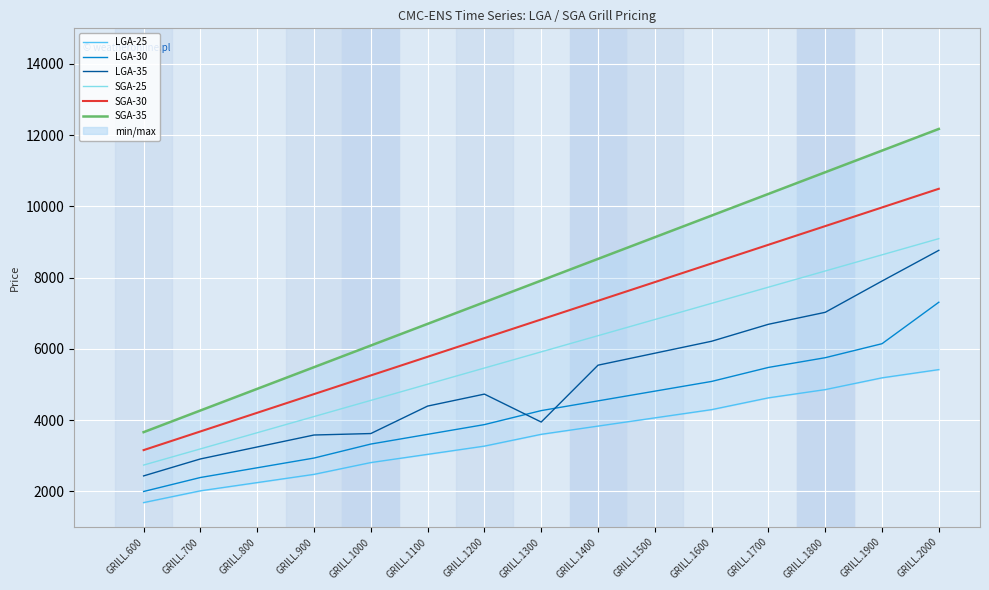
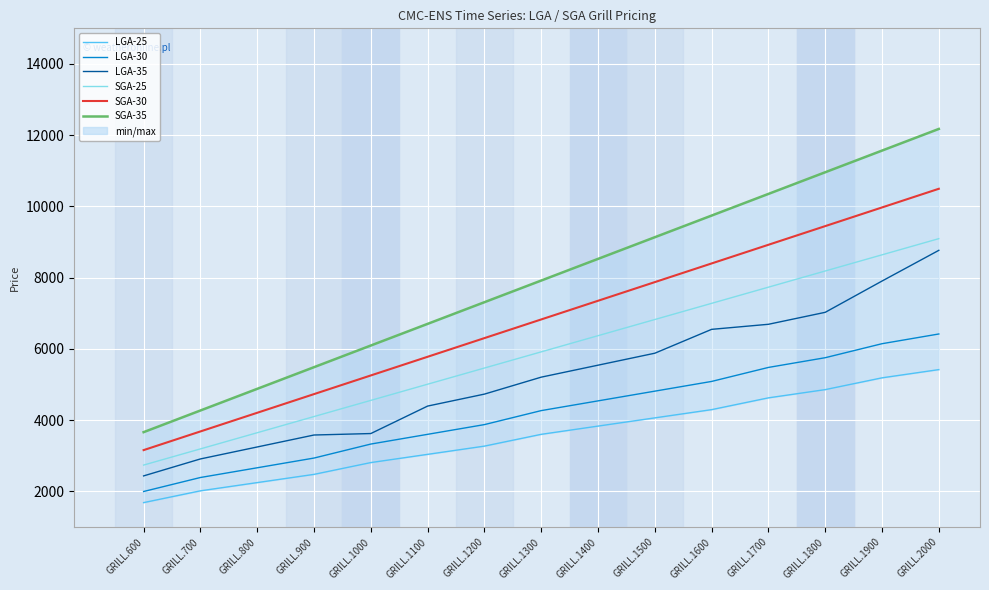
  {
    "LGA-30": {
      "GRILL.600": 2000,
      "GRILL.700": 2400,
      "GRILL.800": 2700,
      "GRILL.900": 2900,
      "GRILL.1000": 3300,
      "GRILL.1100": 3600,
      "GRILL.1200": 3900,
      "GRILL.1300": 4300,
      "GRILL.1400": 4500,
      "GRILL.1500": 4800,
      "GRILL.1600": 5100,
      "GRILL.1700": 5500,
      "GRILL.1800": 5800,
      "GRILL.1900": 6100,
-     "GRILL.2000": 7300
+     "GRILL.2000": 6400
    },
    "LGA-35": {
      "GRILL.600": 2400,
      "GRILL.700": 2900,
      "GRILL.800": 3200,
      "GRILL.900": 3600,
      "GRILL.1000": 3600,
      "GRILL.1100": 4400,
      "GRILL.1200": 4700,
-     "GRILL.1300": 3900,
+     "GRILL.1300": 5200,
      "GRILL.1400": 5500,
      "GRILL.1500": 5900,
-     "GRILL.1600": 6200,
+     "GRILL.1600": 6600,
      "GRILL.1700": 6700,
      "GRILL.1800": 7000,
      "GRILL.1900": 7900,
      "GRILL.2000": 8800
    },
    "SGA-30": {
      "GRILL.600": 3200,
      "GRILL.700": 3700,
      "GRILL.800": 4200,
      "GRILL.900": 4700,
      "GRILL.1000": 5300,
      "GRILL.1100": 5800,
      "GRILL.1200": 6300,
      "GRILL.1300": 6800,
      "GRILL.1400": 7400,
      "GRILL.1500": 7900,
      "GRILL.1600": 8400,
      "GRILL.1700": 8900,
      "GRILL.1800": 9400,
      "GRILL.1900": 10000,
      "GRILL.2000": 10500
    }
  }
